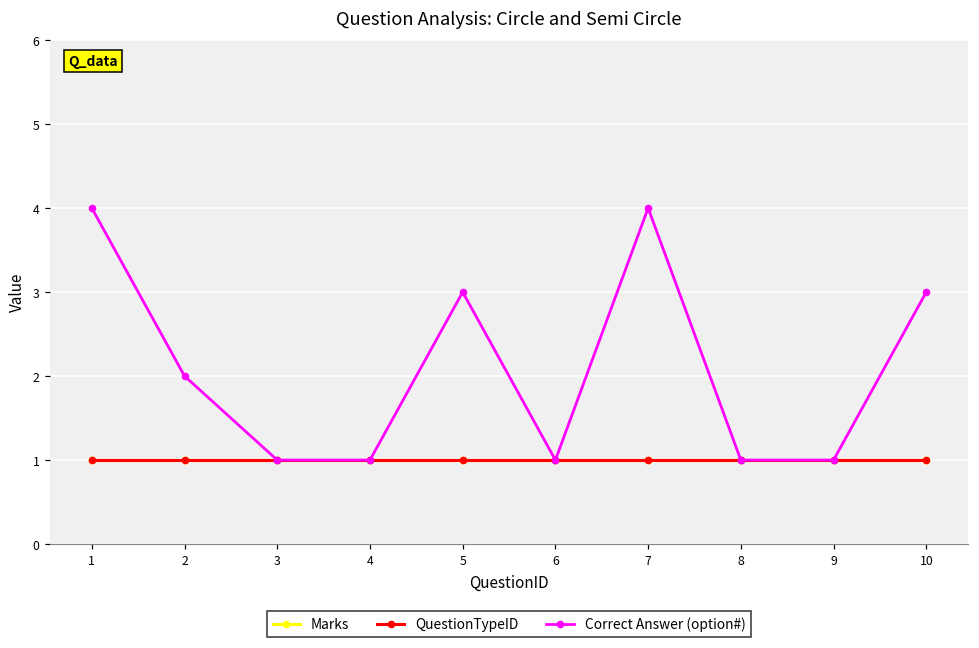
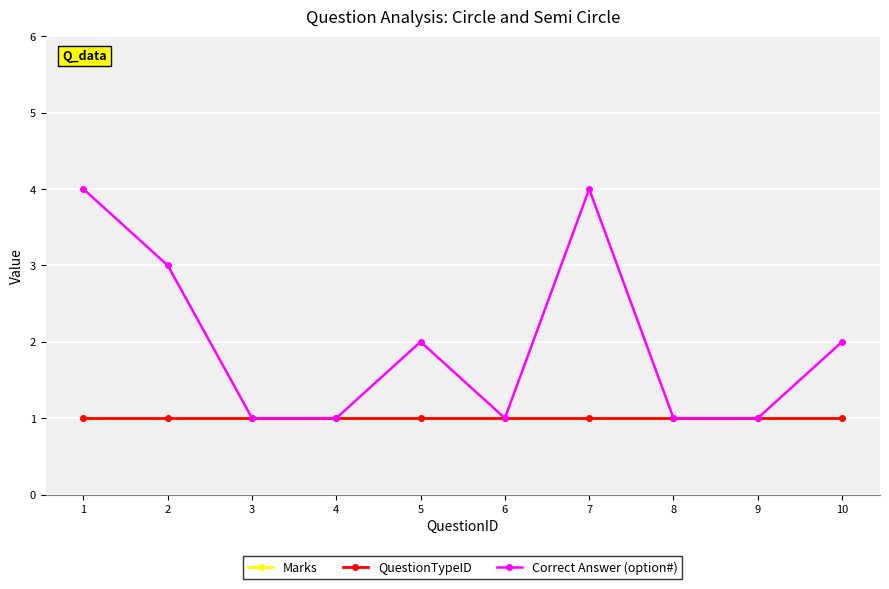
  {
    "QuestionTypeID": {
      "1": 1,
      "2": 1,
      "5": 1,
      "7": 1,
      "10": 1
    },
    "Correct Answer (option#)": {
      "1": 4,
-     "2": 2,
-     "5": 3,
+     "2": 3,
+     "5": 2,
      "7": 4,
-     "10": 3
+     "10": 2
    }
  }
